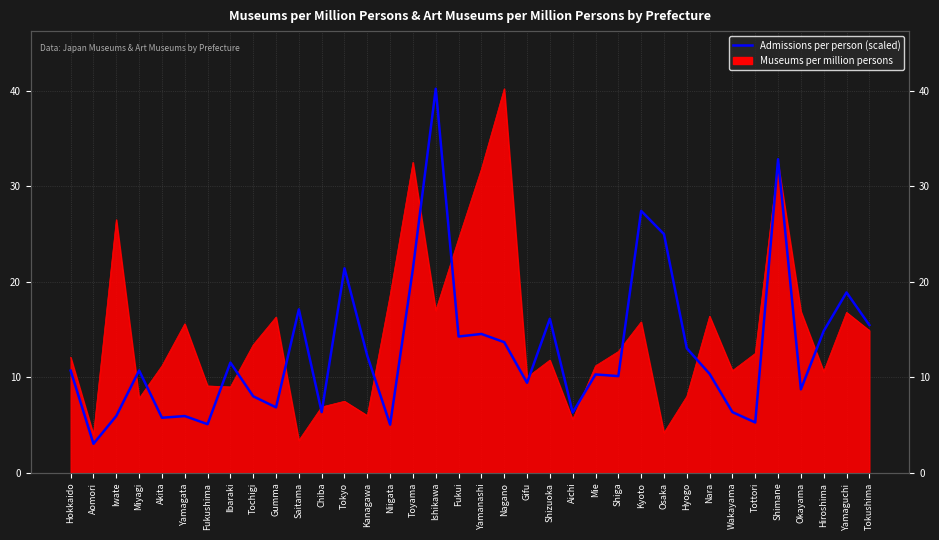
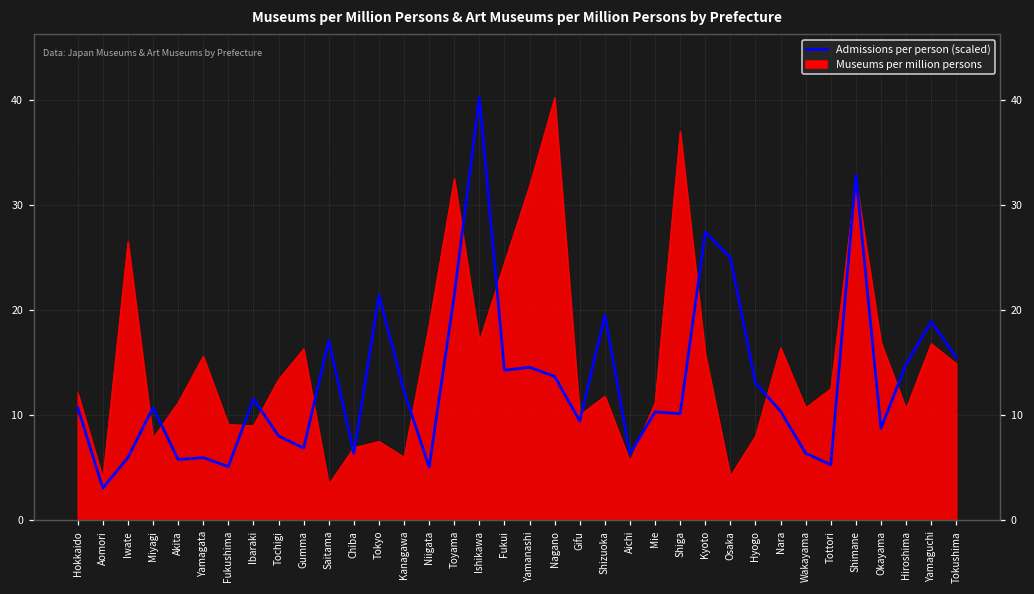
  {
    "Museums per million persons": {
      "Hokkaido": 12,
      "Aomori": 4,
      "Iwate": 27,
      "Miyagi": 8,
      "Akita": 11,
      "Yamagata": 16,
      "Fukushima": 9,
      "Ibaraki": 9,
      "Tochigi": 13,
      "Gumma": 16,
      "Saitama": 3,
      "Chiba": 7,
      "Tokyo": 8,
      "Kanagawa": 6,
      "Niigata": 19,
      "Toyama": 33,
      "Ishikawa": 17,
      "Fukui": 25,
      "Yamanashi": 32,
      "Nagano": 40,
      "Gifu": 10,
      "Shizuoka": 12,
      "Aichi": 6,
      "Mie": 11,
-     "Shiga": 13,
+     "Shiga": 37,
      "Kyoto": 16,
      "Osaka": 4,
      "Hyogo": 8,
      "Nara": 16,
      "Wakayama": 11,
      "Tottori": 13,
      "Shimane": 32,
      "Okayama": 17,
      "Hiroshima": 11,
      "Yamaguchi": 17,
      "Tokushima": 15
    },
    "Admissions per person (scaled)": {
      "Hokkaido": 11,
      "Aomori": 3,
      "Iwate": 6,
      "Miyagi": 11,
      "Akita": 6,
      "Yamagata": 6,
      "Fukushima": 5,
      "Ibaraki": 12,
      "Tochigi": 8,
      "Gumma": 7,
      "Saitama": 17,
      "Chiba": 6,
      "Tokyo": 21,
      "Kanagawa": 12,
      "Niigata": 5,
      "Toyama": 21,
      "Ishikawa": 40,
      "Fukui": 14,
      "Yamanashi": 15,
      "Nagano": 14,
      "Gifu": 9,
-     "Shizuoka": 16,
+     "Shizuoka": 19,
      "Aichi": 6,
      "Mie": 10,
      "Shiga": 10,
      "Kyoto": 27,
      "Osaka": 25,
      "Hyogo": 13,
      "Nara": 10,
      "Wakayama": 6,
      "Tottori": 5,
      "Shimane": 33,
      "Okayama": 9,
      "Hiroshima": 15,
      "Yamaguchi": 19,
      "Tokushima": 15
    }
  }
